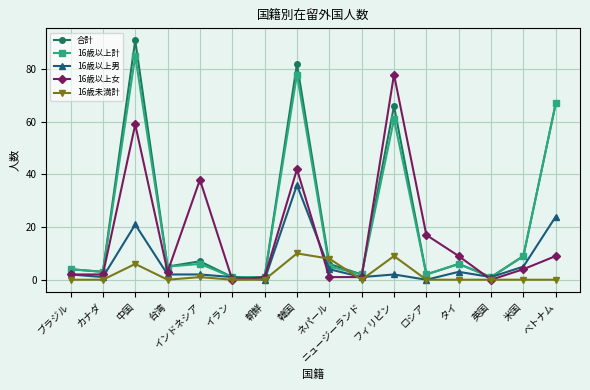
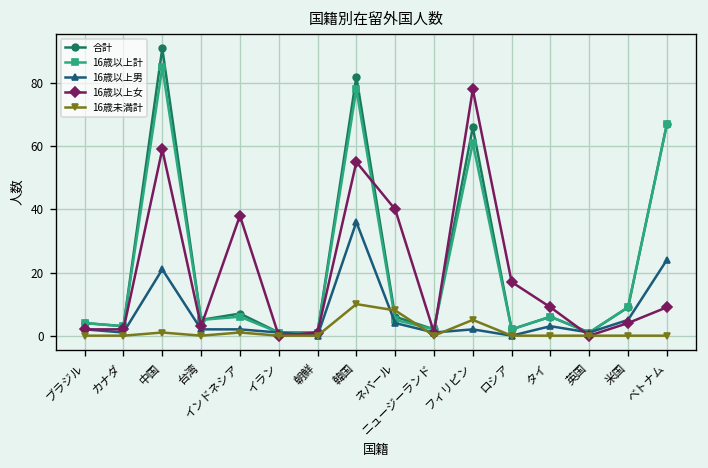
  {
    "16歳以上女": {
      "カナダ": 2,
      "中国": 59,
      "台湾": 3,
      "インドネシア": 38,
-     "韓国": 42,
-     "ネパール": 1,
+     "韓国": 55,
+     "ネパール": 40,
      "フィリピン": 78,
      "ロシア": 17,
      "タイ": 9,
      "米国": 4,
      "ベトナム": 9
    },
    "16歳未満計": {
      "ブラジル": 0,
      "カナダ": 0,
-     "中国": 6,
+     "中国": 1,
      "台湾": 0,
      "インドネシア": 1,
      "韓国": 10,
      "ネパール": 8,
      "ニュージーランド": 0,
-     "フィリピン": 9,
+     "フィリピン": 5,
      "タイ": 0,
      "米国": 0,
      "ベトナム": 0
    }
  }
